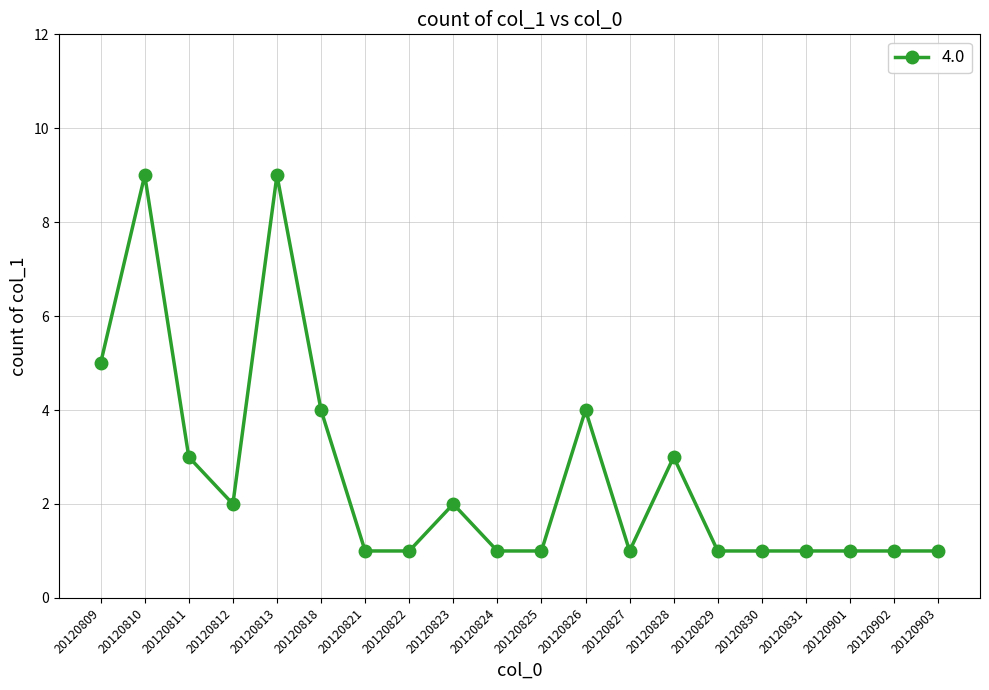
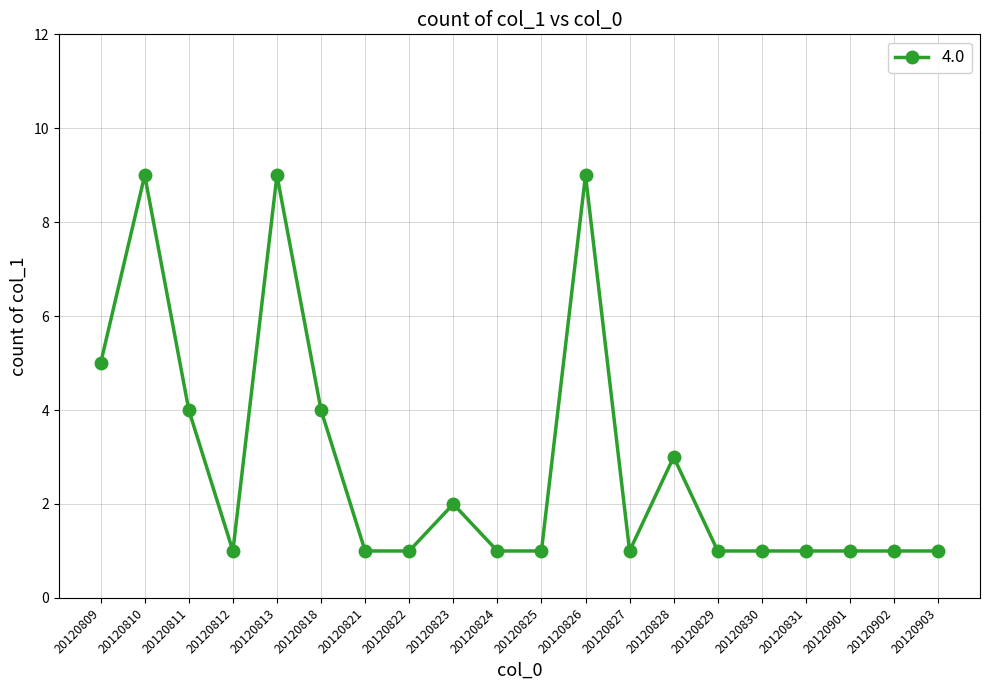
  {
    "20120809": 5,
    "20120810": 9,
-   "20120811": 3,
-   "20120812": 2,
+   "20120811": 4,
+   "20120812": 1,
    "20120813": 9,
    "20120818": 4,
    "20120821": 1,
    "20120822": 1,
    "20120823": 2,
    "20120824": 1,
    "20120825": 1,
-   "20120826": 4,
+   "20120826": 9,
    "20120827": 1,
    "20120828": 3,
    "20120829": 1,
    "20120830": 1,
    "20120831": 1,
    "20120901": 1,
    "20120902": 1,
    "20120903": 1
  }
